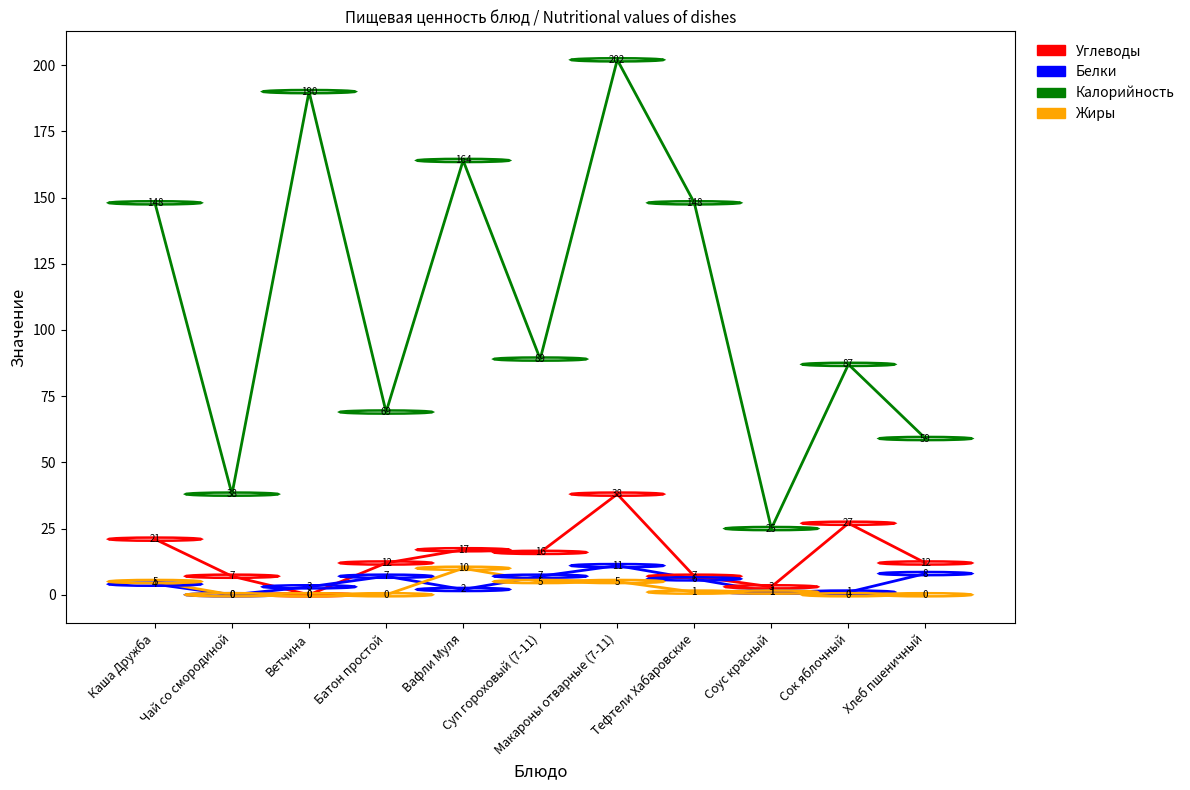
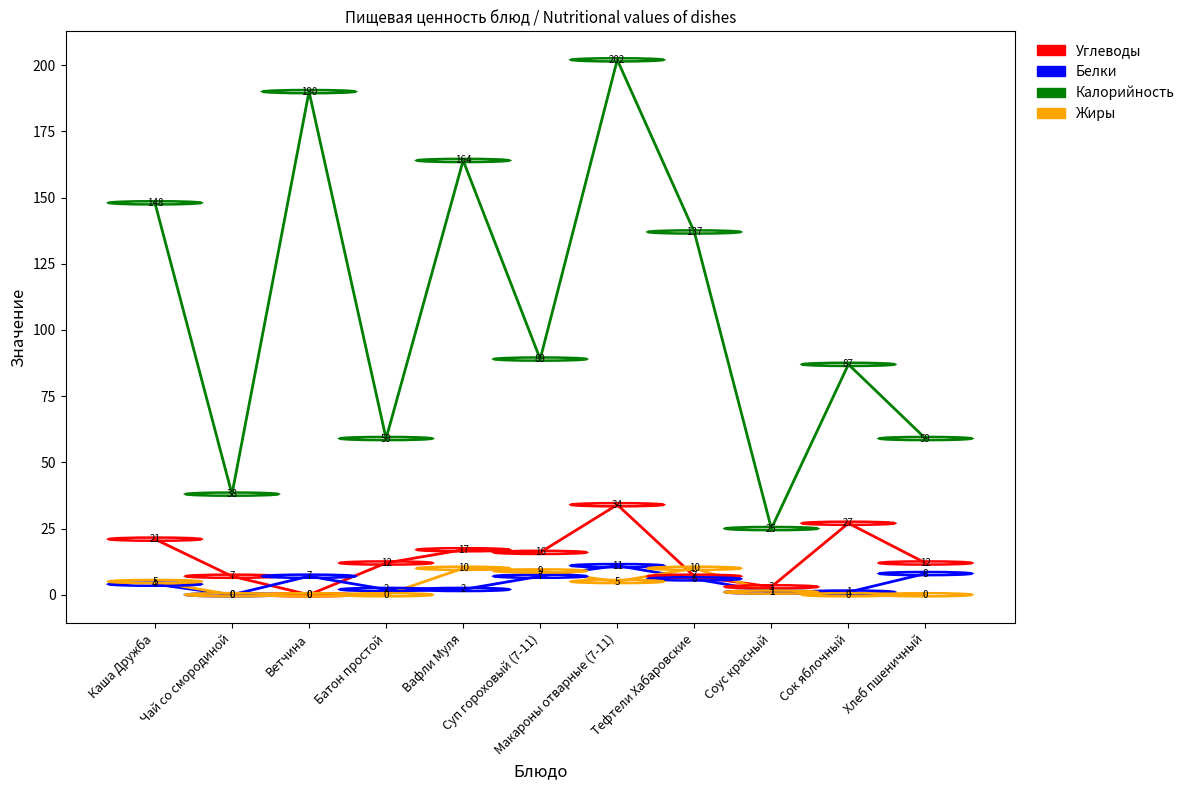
  {
    "Углеводы": {
      "Каша Дружба": 21,
      "Чай со смородиной": 7,
      "Батон простой": 12,
      "Вафли Муля": 17,
      "Суп гороховый (7-11)": 16,
-     "Макароны отварные (7-11)": 38,
+     "Макароны отварные (7-11)": 34,
      "Сок яблочный": 27,
      "Хлеб пшеничный": 12
    },
    "Белки": {
-     "Ветчина": 3,
-     "Батон простой": 7,
+     "Ветчина": 7,
+     "Батон простой": 2,
      "Вафли Муля": 2,
      "Макароны отварные (7-11)": 11,
      "Хлеб пшеничный": 8
    },
    "Калорийность": {
      "Каша Дружба": 148,
      "Чай со смородиной": 38,
      "Ветчина": 190,
-     "Батон простой": 69,
+     "Батон простой": 59,
      "Вафли Муля": 164,
      "Суп гороховый (7-11)": 89,
      "Макароны отварные (7-11)": 202,
-     "Тефтели Хабаровские": 148,
+     "Тефтели Хабаровские": 137,
      "Соус красный": 25,
      "Сок яблочный": 87,
      "Хлеб пшеничный": 59
    },
    "Жиры": {
      "Вафли Муля": 10,
-     "Суп гороховый (7-11)": 5,
+     "Суп гороховый (7-11)": 9,
      "Макароны отварные (7-11)": 5,
-     "Тефтели Хабаровские": 1,
+     "Тефтели Хабаровские": 10,
      "Хлеб пшеничный": 0
    }
  }
